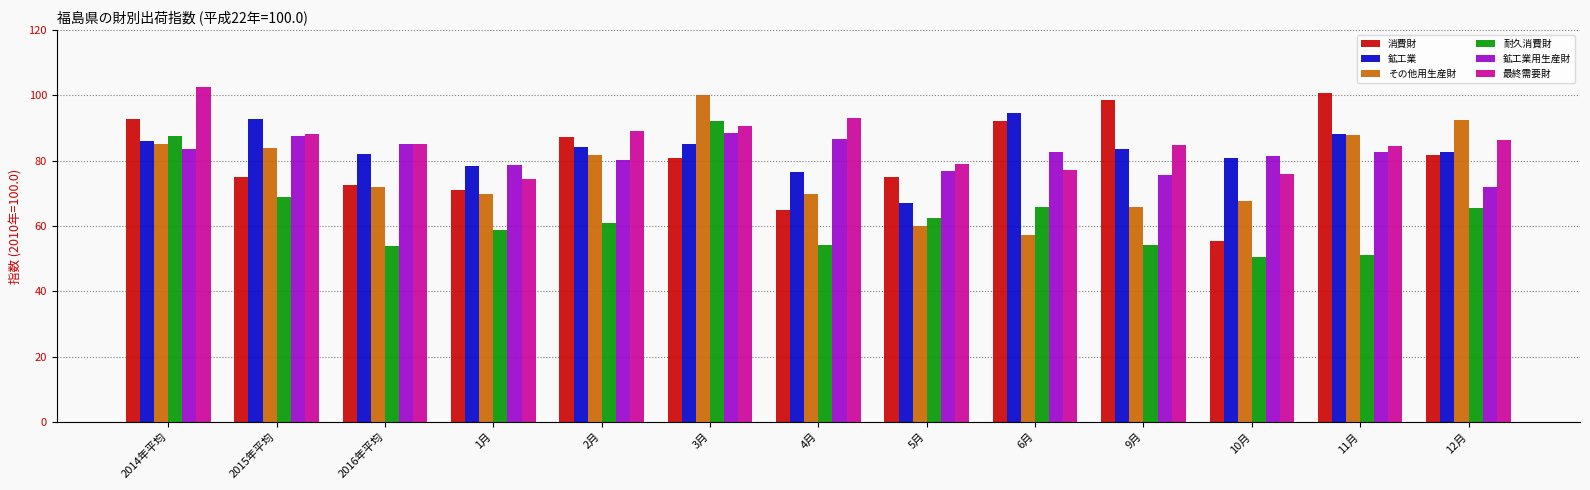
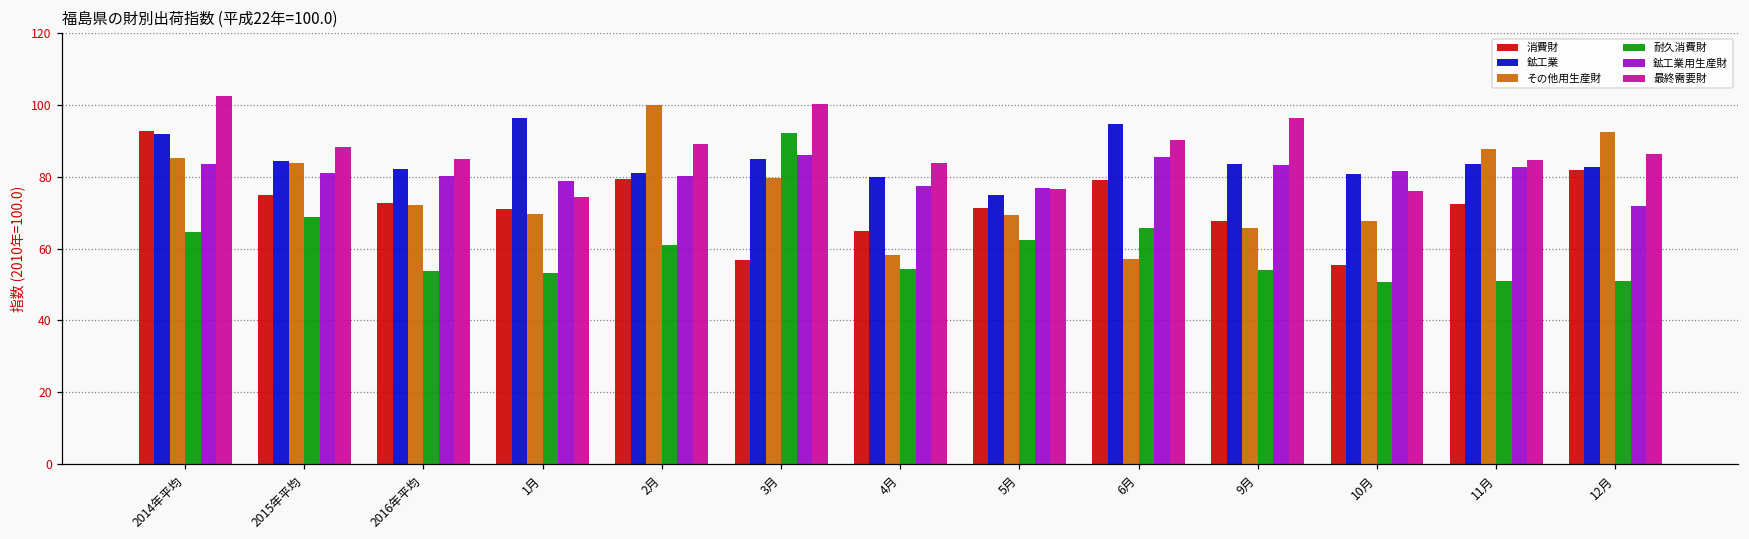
  {
    "消費財": {
      "2014年平均": 93,
      "2015年平均": 75,
      "2016年平均": 73,
      "1月": 71,
-     "2月": 87,
-     "3月": 81,
+     "2月": 80,
+     "3月": 57,
      "4月": 65,
-     "5月": 75,
-     "6月": 92,
-     "9月": 99,
+     "5月": 71,
+     "6月": 79,
+     "9月": 68,
      "10月": 55,
-     "11月": 101,
+     "11月": 72,
      "12月": 82
    },
    "鉱工業": {
-     "2014年平均": 86,
-     "2015年平均": 93,
+     "2014年平均": 92,
+     "2015年平均": 84,
      "2016年平均": 82,
-     "1月": 79,
-     "2月": 84,
+     "1月": 96,
+     "2月": 81,
      "3月": 85,
-     "4月": 76,
-     "5月": 67,
+     "4月": 80,
+     "5月": 75,
      "6月": 95,
      "9月": 84,
      "10月": 81,
-     "11月": 88,
+     "11月": 84,
      "12月": 83
    },
    "その他用生産財": {
      "2014年平均": 85,
      "2015年平均": 84,
      "2016年平均": 72,
      "1月": 70,
-     "2月": 82,
-     "3月": 100,
-     "4月": 70,
-     "5月": 60,
+     "2月": 100,
+     "3月": 80,
+     "4月": 58,
+     "5月": 70,
      "6月": 57,
      "9月": 66,
      "10月": 68,
      "11月": 88,
      "12月": 92
    },
    "耐久消費財": {
-     "2014年平均": 88,
+     "2014年平均": 65,
      "2015年平均": 69,
      "2016年平均": 54,
-     "1月": 59,
+     "1月": 53,
      "2月": 61,
      "3月": 92,
      "4月": 54,
      "5月": 63,
      "6月": 66,
      "9月": 54,
      "10月": 51,
      "11月": 51,
-     "12月": 65
+     "12月": 51
    },
    "鉱工業用生産財": {
      "2014年平均": 84,
-     "2015年平均": 88,
-     "2016年平均": 85,
+     "2015年平均": 81,
+     "2016年平均": 80,
      "1月": 79,
      "2月": 80,
-     "3月": 89,
-     "4月": 87,
+     "3月": 86,
+     "4月": 77,
      "5月": 77,
-     "6月": 83,
-     "9月": 76,
+     "6月": 86,
+     "9月": 83,
      "10月": 82,
      "11月": 83,
      "12月": 72
    },
    "最終需要財": {
      "2014年平均": 103,
      "2015年平均": 88,
      "2016年平均": 85,
      "1月": 74,
      "2月": 89,
-     "3月": 91,
-     "4月": 93,
-     "5月": 79,
-     "6月": 77,
-     "9月": 85,
+     "3月": 100,
+     "4月": 84,
+     "5月": 77,
+     "6月": 90,
+     "9月": 96,
      "10月": 76,
      "11月": 85,
      "12月": 86
    }
  }
